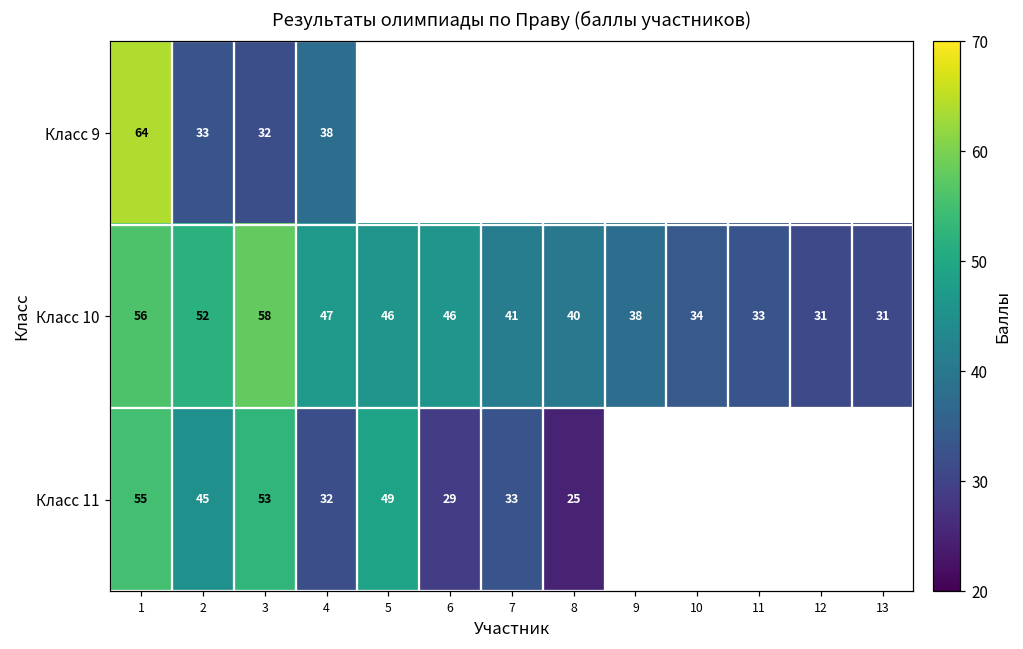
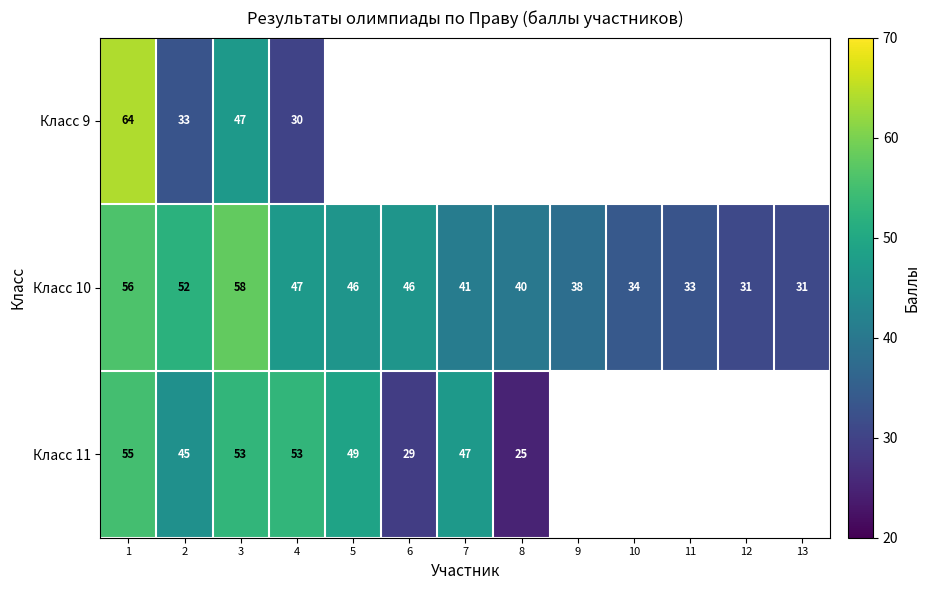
  {
    "Класс 9": {
      "1": 64,
      "2": 33,
-     "3": 32,
-     "4": 38
+     "3": 47,
+     "4": 30
    },
    "Класс 10": {
      "1": 56,
      "2": 52,
      "3": 58,
      "4": 47,
      "5": 46,
      "6": 46,
      "7": 41,
      "8": 40,
      "9": 38,
      "10": 34,
      "11": 33,
      "12": 31,
      "13": 31
    },
    "Класс 11": {
      "1": 55,
      "2": 45,
      "3": 53,
-     "4": 32,
+     "4": 53,
      "5": 49,
      "6": 29,
-     "7": 33,
+     "7": 47,
      "8": 25
    }
  }
